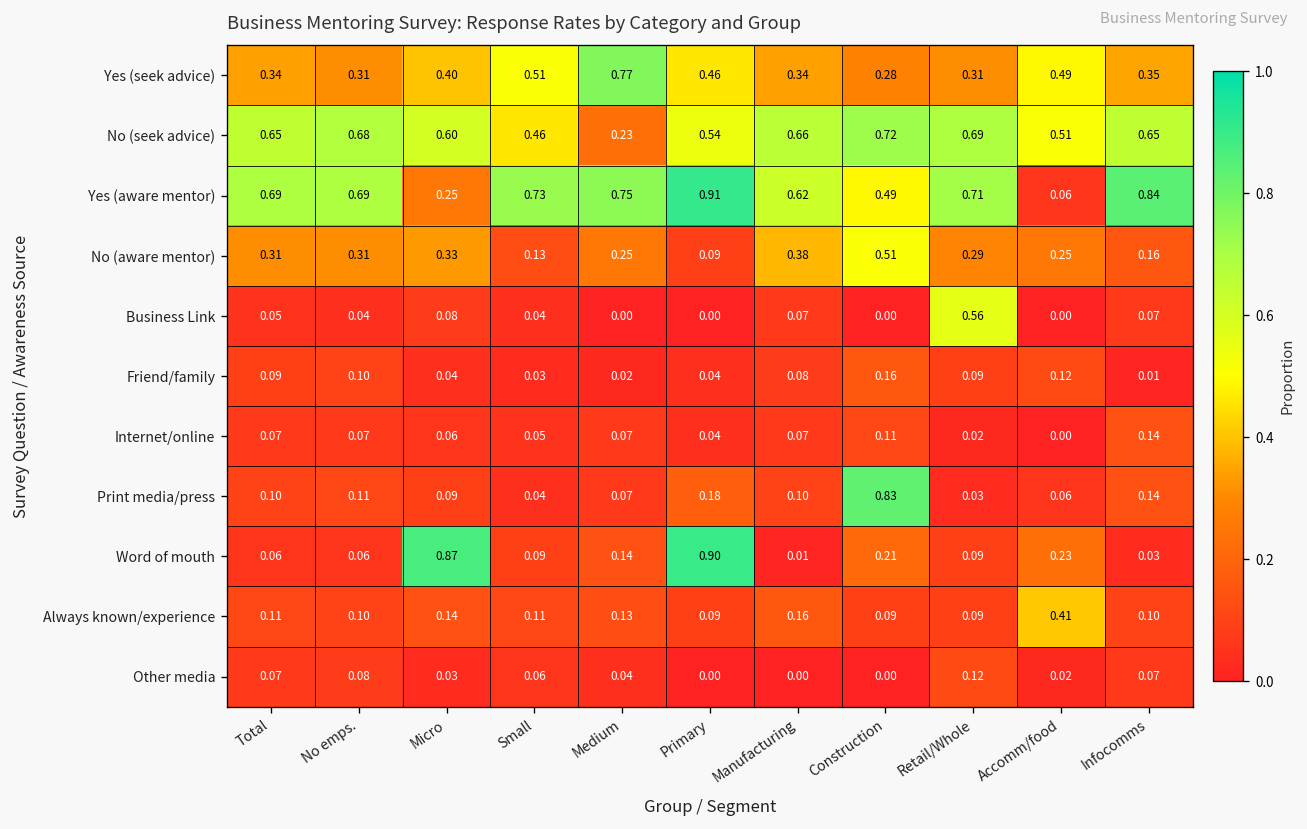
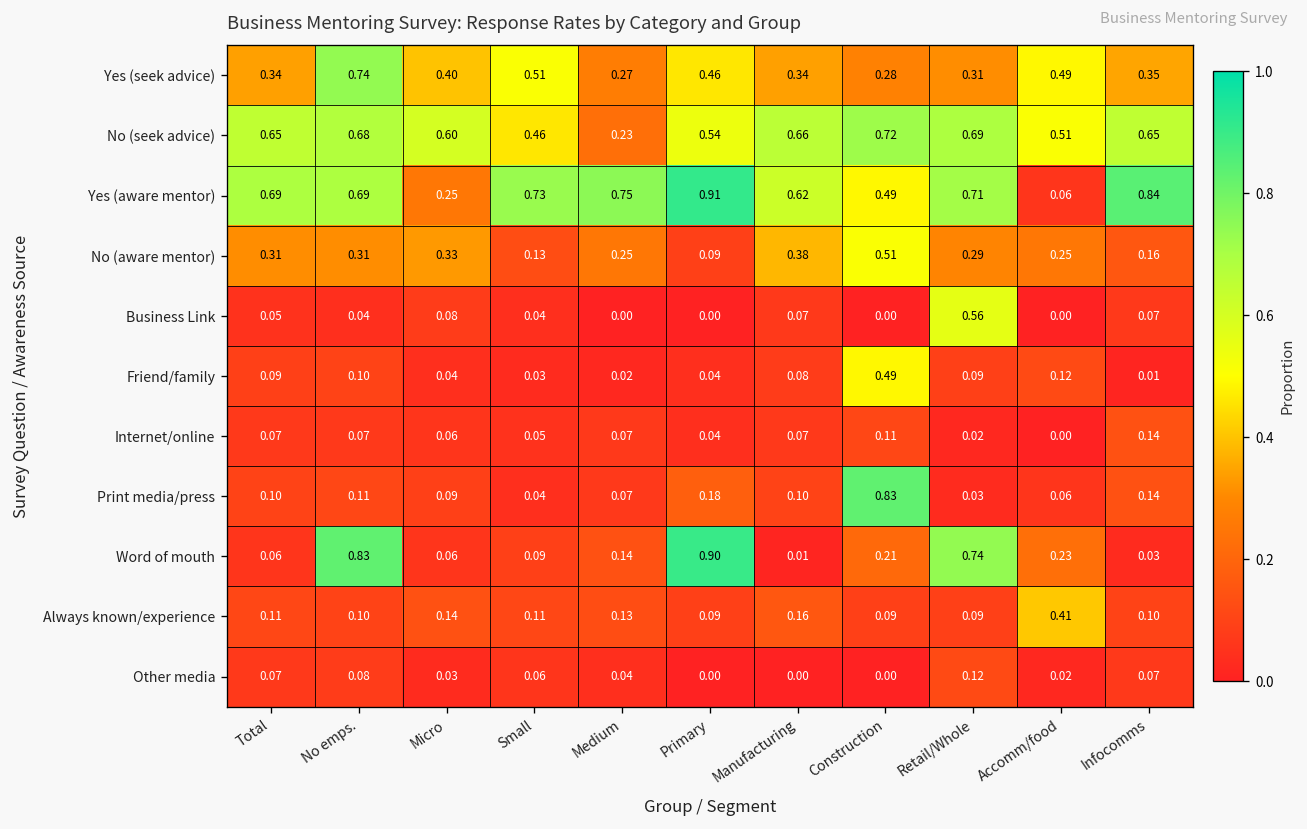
  {
    "Yes (seek advice)": {
      "Total": 0.34,
-     "No emps.": 0.31,
+     "No emps.": 0.74,
      "Micro": 0.40,
      "Small": 0.51,
-     "Medium": 0.77,
+     "Medium": 0.27,
      "Primary": 0.46,
      "Manufacturing": 0.34,
      "Construction": 0.28,
      "Retail/Whole": 0.31,
      "Accomm/food": 0.49,
      "Infocomms": 0.35
    },
    "No (seek advice)": {
      "Total": 0.65,
      "No emps.": 0.68,
      "Micro": 0.60,
      "Small": 0.46,
      "Medium": 0.23,
      "Primary": 0.54,
      "Manufacturing": 0.66,
      "Construction": 0.72,
      "Retail/Whole": 0.69,
      "Accomm/food": 0.51,
      "Infocomms": 0.65
    },
    "Yes (aware mentor)": {
      "Total": 0.69,
      "No emps.": 0.69,
      "Micro": 0.25,
      "Small": 0.73,
      "Medium": 0.75,
      "Primary": 0.91,
      "Manufacturing": 0.62,
      "Construction": 0.49,
      "Retail/Whole": 0.71,
      "Accomm/food": 0.06,
      "Infocomms": 0.84
    },
    "No (aware mentor)": {
      "Total": 0.31,
      "No emps.": 0.31,
      "Micro": 0.33,
      "Small": 0.13,
      "Medium": 0.25,
      "Primary": 0.09,
      "Manufacturing": 0.38,
      "Construction": 0.51,
      "Retail/Whole": 0.29,
      "Accomm/food": 0.25,
      "Infocomms": 0.16
    },
    "Business Link": {
      "Total": 0.05,
      "No emps.": 0.04,
      "Micro": 0.08,
      "Small": 0.04,
      "Medium": 0.00,
      "Primary": 0.00,
      "Manufacturing": 0.07,
      "Construction": 0.00,
      "Retail/Whole": 0.56,
      "Accomm/food": 0.00,
      "Infocomms": 0.07
    },
    "Friend/family": {
      "Total": 0.09,
      "No emps.": 0.10,
      "Micro": 0.04,
      "Small": 0.03,
      "Medium": 0.02,
      "Primary": 0.04,
      "Manufacturing": 0.08,
-     "Construction": 0.16,
+     "Construction": 0.49,
      "Retail/Whole": 0.09,
      "Accomm/food": 0.12,
      "Infocomms": 0.01
    },
    "Internet/online": {
      "Total": 0.07,
      "No emps.": 0.07,
      "Micro": 0.06,
      "Small": 0.05,
      "Medium": 0.07,
      "Primary": 0.04,
      "Manufacturing": 0.07,
      "Construction": 0.11,
      "Retail/Whole": 0.02,
      "Accomm/food": 0.00,
      "Infocomms": 0.14
    },
    "Print media/press": {
      "Total": 0.10,
      "No emps.": 0.11,
      "Micro": 0.09,
      "Small": 0.04,
      "Medium": 0.07,
      "Primary": 0.18,
      "Manufacturing": 0.10,
      "Construction": 0.83,
      "Retail/Whole": 0.03,
      "Accomm/food": 0.06,
      "Infocomms": 0.14
    },
    "Word of mouth": {
      "Total": 0.06,
-     "No emps.": 0.06,
-     "Micro": 0.87,
+     "No emps.": 0.83,
+     "Micro": 0.06,
      "Small": 0.09,
      "Medium": 0.14,
      "Primary": 0.90,
      "Manufacturing": 0.01,
      "Construction": 0.21,
-     "Retail/Whole": 0.09,
+     "Retail/Whole": 0.74,
      "Accomm/food": 0.23,
      "Infocomms": 0.03
    },
    "Always known/experience": {
      "Total": 0.11,
      "No emps.": 0.10,
      "Micro": 0.14,
      "Small": 0.11,
      "Medium": 0.13,
      "Primary": 0.09,
      "Manufacturing": 0.16,
      "Construction": 0.09,
      "Retail/Whole": 0.09,
      "Accomm/food": 0.41,
      "Infocomms": 0.10
    },
    "Other media": {
      "Total": 0.07,
      "No emps.": 0.08,
      "Micro": 0.03,
      "Small": 0.06,
      "Medium": 0.04,
      "Primary": 0.00,
      "Manufacturing": 0.00,
      "Construction": 0.00,
      "Retail/Whole": 0.12,
      "Accomm/food": 0.02,
      "Infocomms": 0.07
    }
  }
